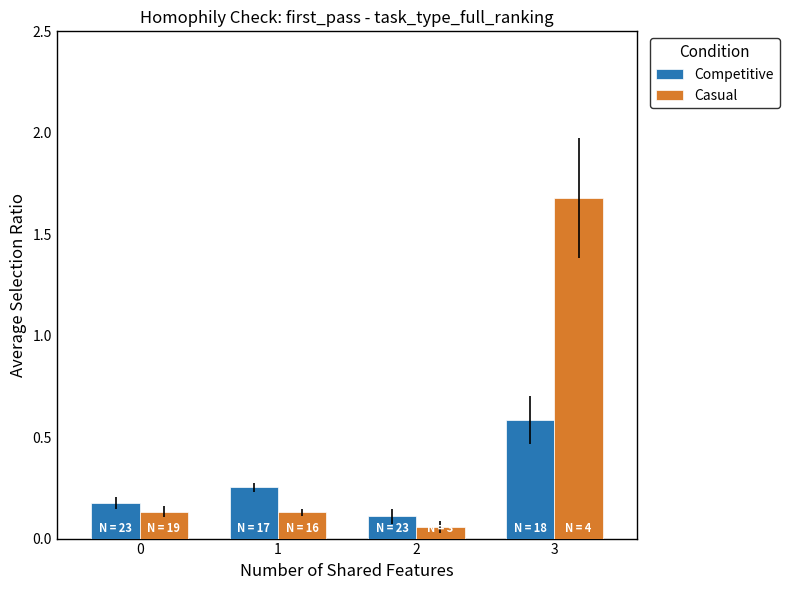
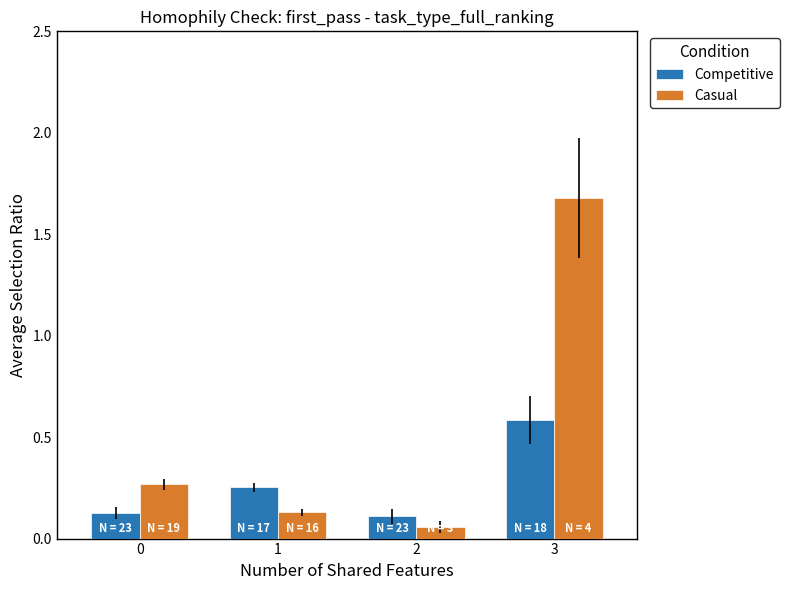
  {
    "Competitive": {
-     "0": 0.18
+     "0": 0.13
    },
    "Casual": {
-     "0": 0.13
+     "0": 0.27
    }
  }
